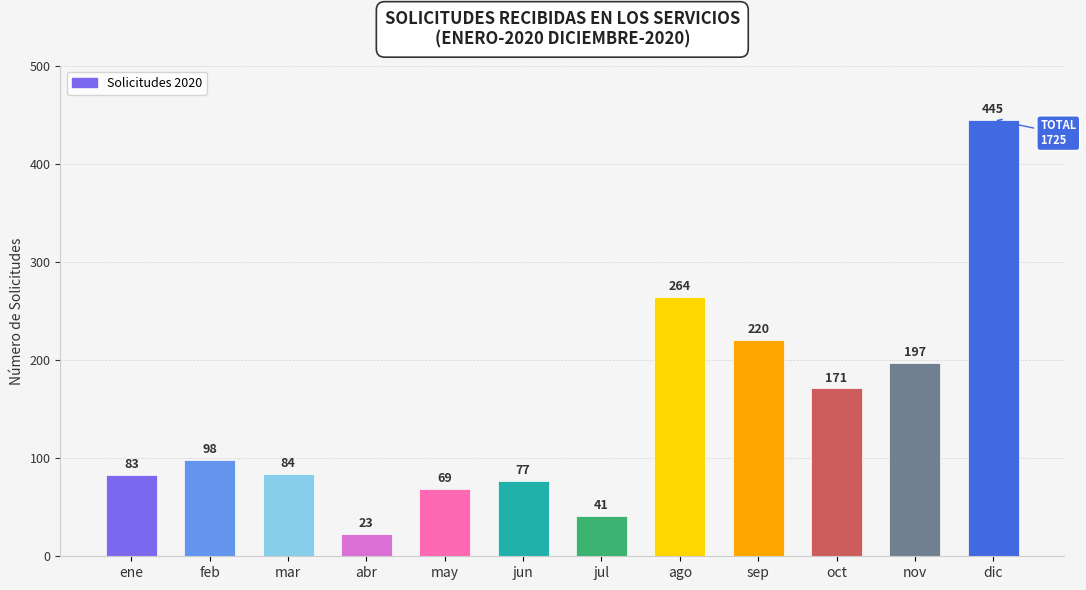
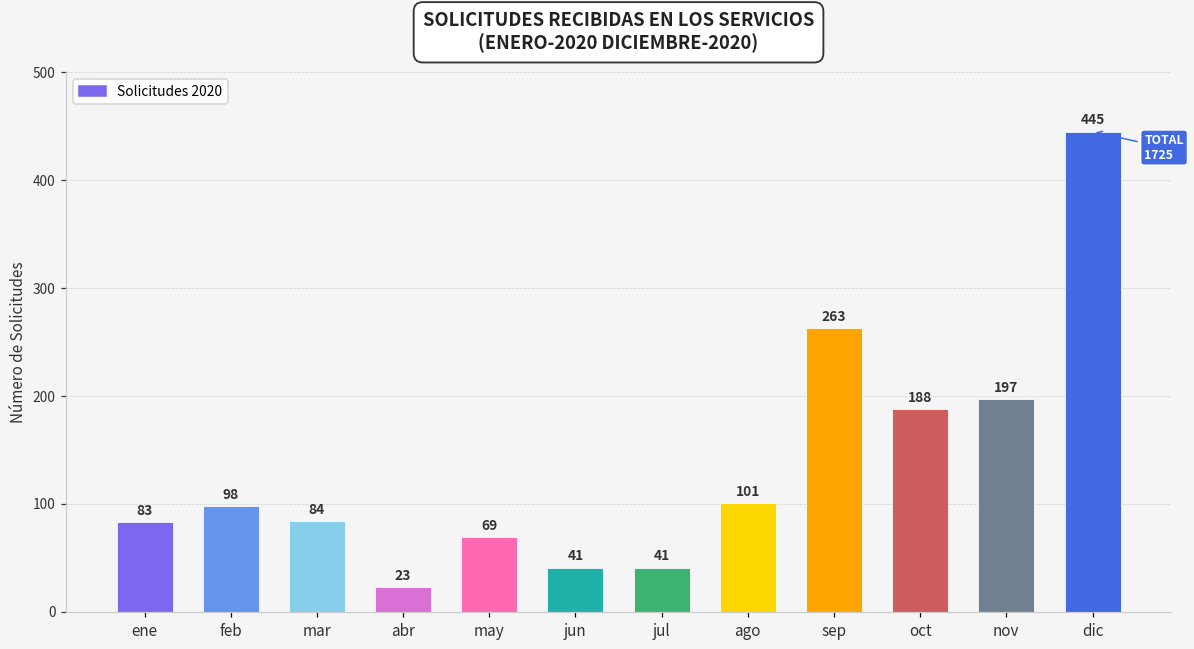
  {
    "ene": 83,
    "feb": 98,
    "mar": 84,
    "abr": 23,
    "may": 69,
-   "jun": 77,
+   "jun": 41,
    "jul": 41,
-   "ago": 264,
-   "sep": 220,
-   "oct": 171,
+   "ago": 101,
+   "sep": 263,
+   "oct": 188,
    "nov": 197,
    "dic": 445
  }
